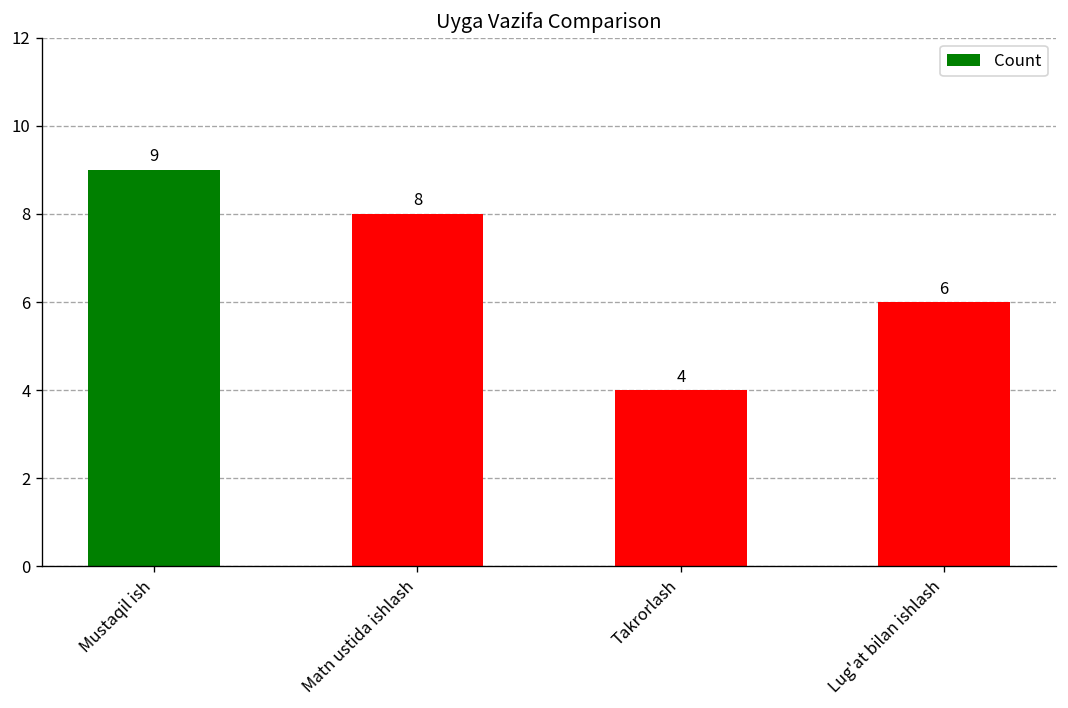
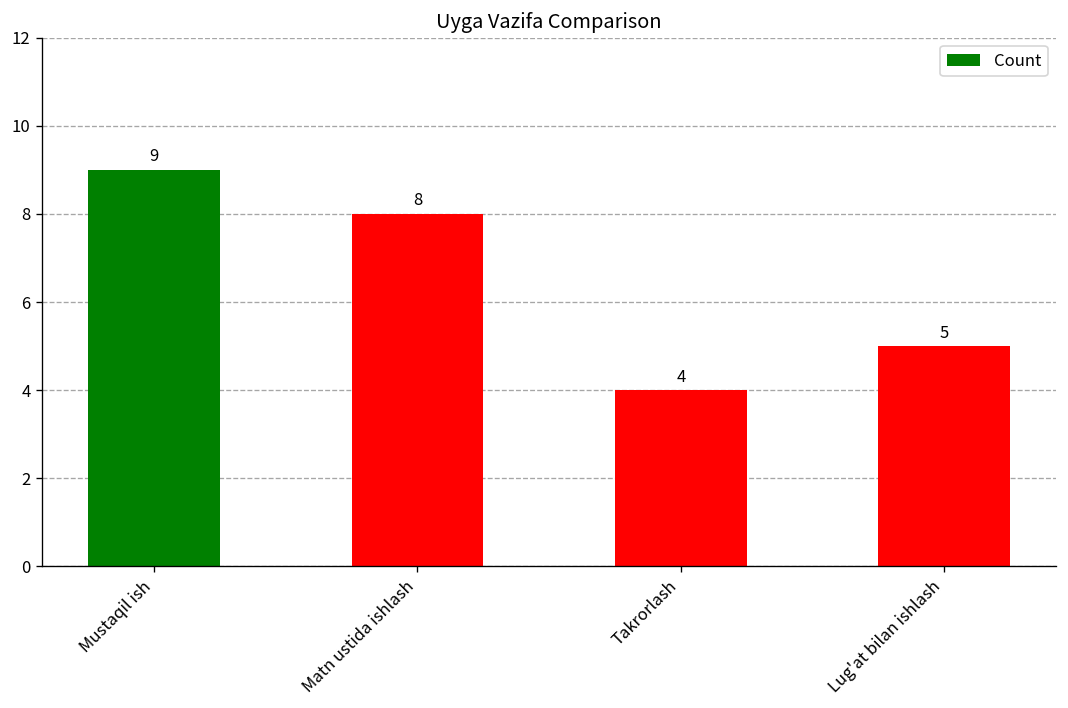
  {
    "Mustaqil ish": 9,
    "Matn ustida ishlash": 8,
    "Takrorlash": 4,
-   "Lug'at bilan ishlash": 6
+   "Lug'at bilan ishlash": 5
  }
